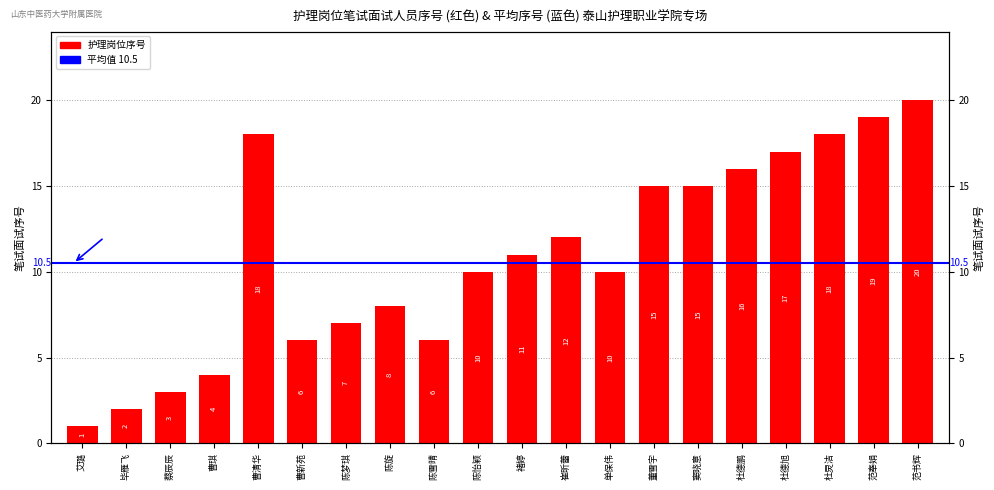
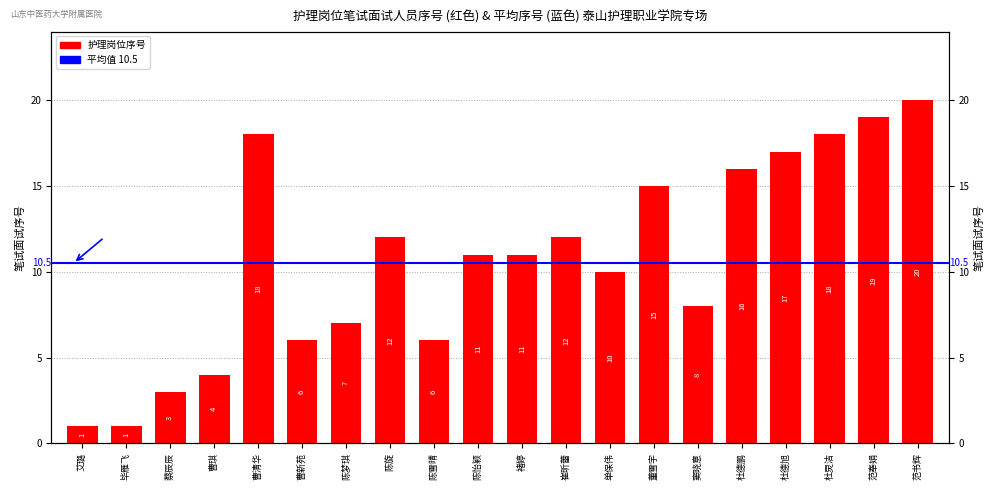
  {
    "艾璐": 1,
-   "毕雁飞": 2,
+   "毕雁飞": 1,
    "蔡辰辰": 3,
    "曹琪": 4,
    "曹清华": 18,
    "曹新苑": 6,
    "陈梦琪": 7,
-   "陈旋": 8,
+   "陈旋": 12,
    "陈雪晴": 6,
-   "陈怡颖": 10,
+   "陈怡颖": 11,
    "褚婷": 11,
    "崔昕蕾": 12,
    "单保伟": 10,
    "董雪宇": 15,
-   "窦晓意": 15,
+   "窦晓意": 8,
    "杜德鹏": 16,
    "杜德旭": 17,
    "杜炅洁": 18,
    "范奉娟": 19,
    "范书辉": 20
  }
